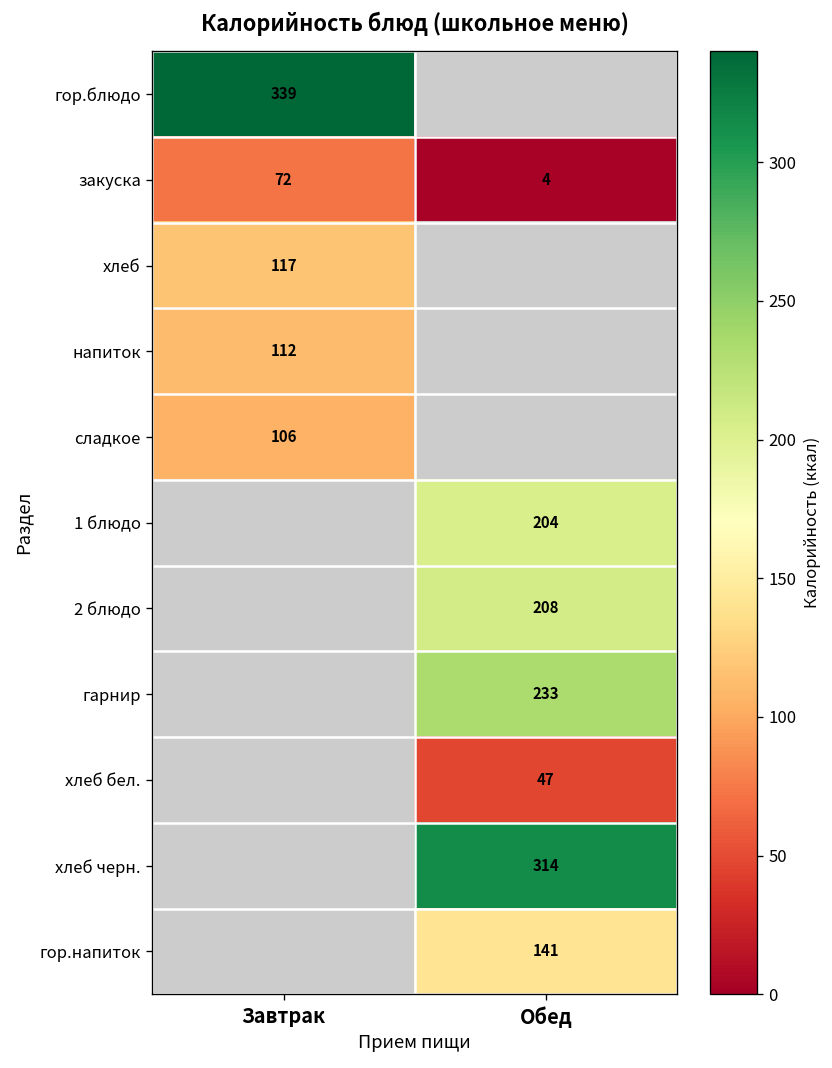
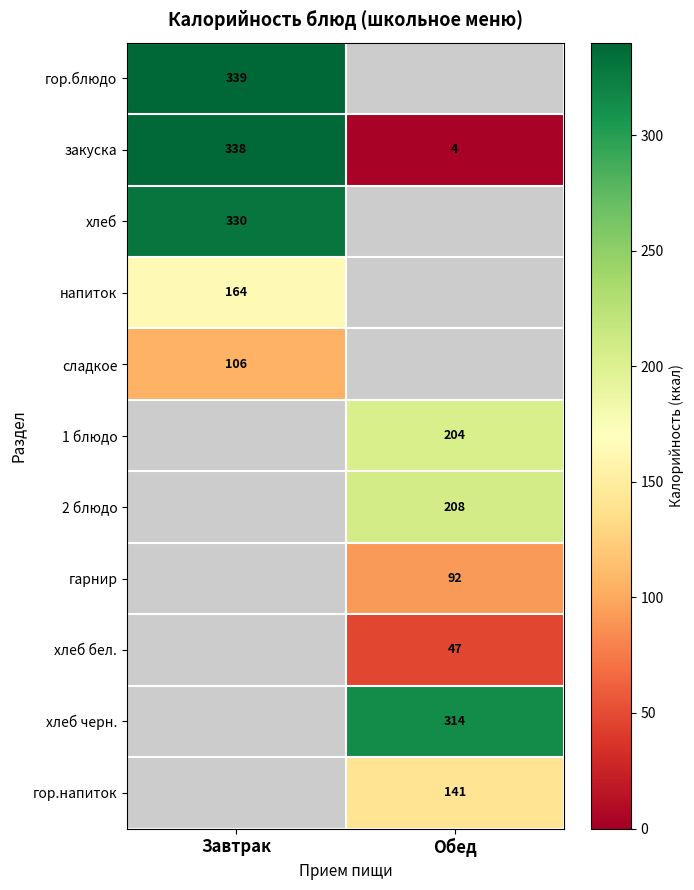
  {
    "гор.блюдо": {
      "Завтрак": 339
    },
    "закуска": {
-     "Завтрак": 72,
+     "Завтрак": 338,
      "Обед": 4
    },
    "хлеб": {
-     "Завтрак": 117
+     "Завтрак": 330
    },
    "напиток": {
-     "Завтрак": 112
+     "Завтрак": 164
    },
    "сладкое": {
      "Завтрак": 106
    },
    "1 блюдо": {
      "Обед": 204
    },
    "2 блюдо": {
      "Обед": 208
    },
    "гарнир": {
-     "Обед": 233
+     "Обед": 92
    },
    "хлеб бел.": {
      "Обед": 47
    },
    "хлеб черн.": {
      "Обед": 314
    },
    "гор.напиток": {
      "Обед": 141
    }
  }
